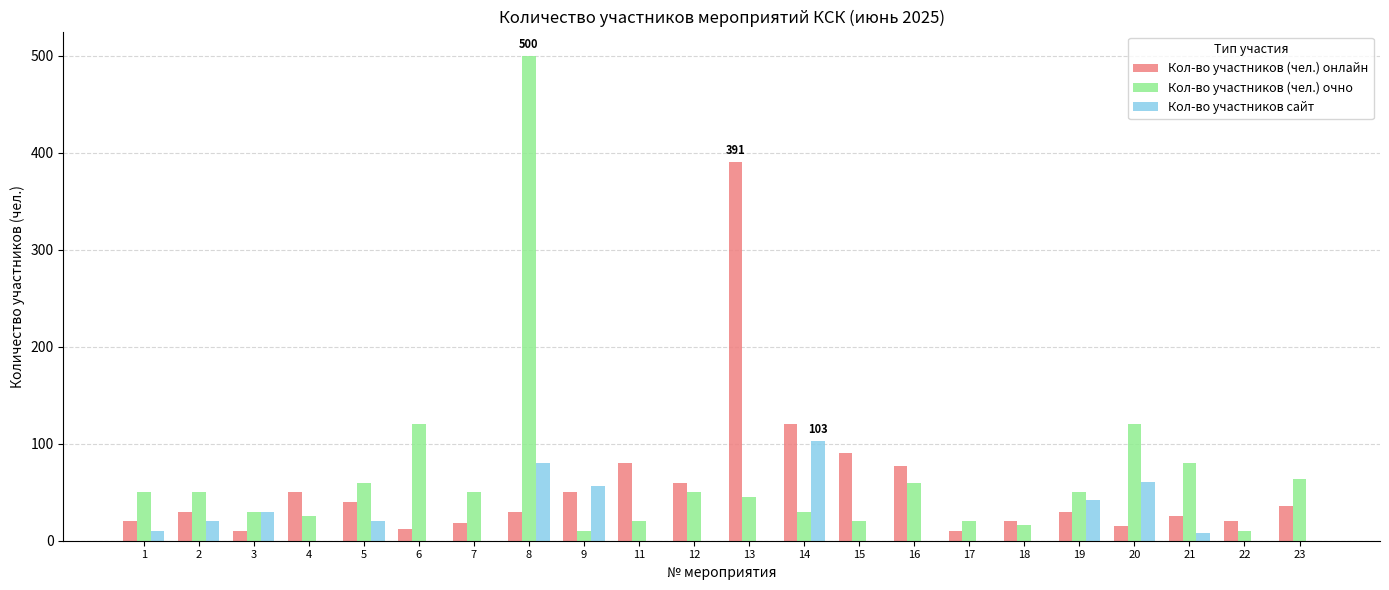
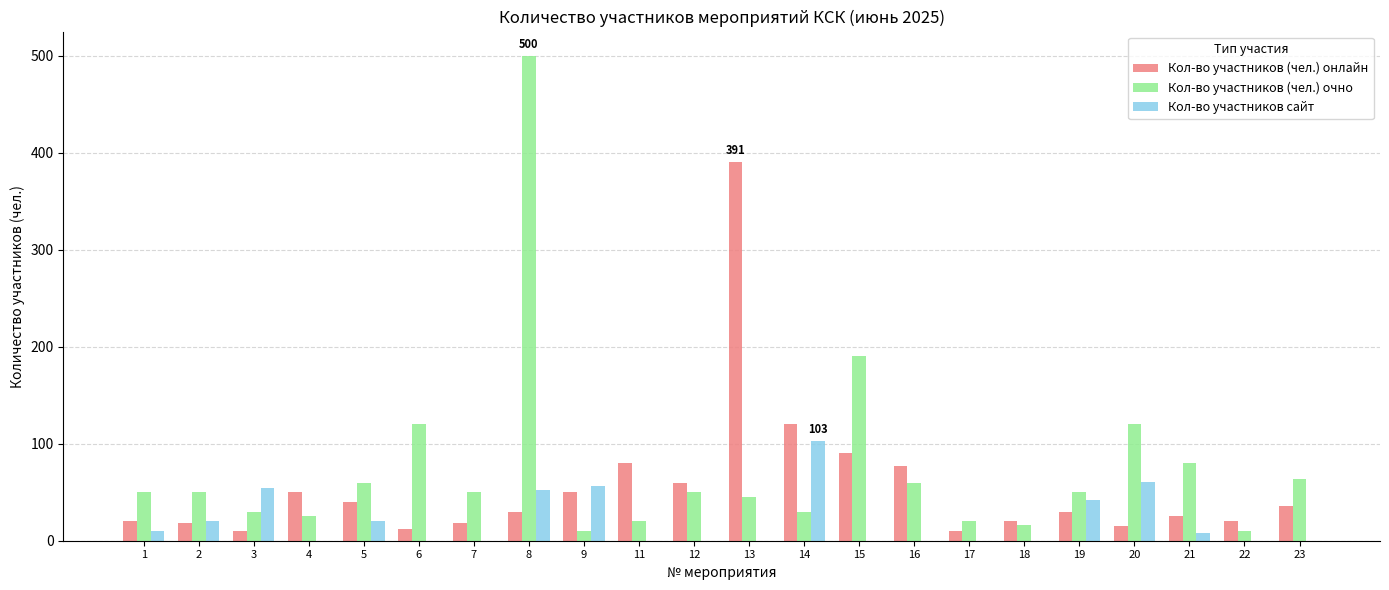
  {
    "Кол-во участников (чел.) онлайн": {
      "1": 20,
-     "2": 30,
+     "2": 20,
      "3": 10,
      "4": 50,
      "5": 40,
      "6": 10,
      "7": 20,
      "8": 30,
      "9": 50,
      "11": 80,
      "12": 60,
      "14": 120,
      "15": 90,
      "16": 80,
      "17": 10,
      "18": 20,
      "19": 30,
      "20": 20,
      "21": 30,
      "22": 20,
      "23": 40
    },
    "Кол-во участников (чел.) очно": {
      "1": 50,
      "2": 50,
      "3": 30,
      "4": 30,
      "5": 60,
      "6": 120,
      "7": 50,
      "9": 10,
      "11": 20,
      "12": 50,
      "13": 50,
      "14": 30,
-     "15": 20,
+     "15": 190,
      "16": 60,
      "17": 20,
      "18": 20,
      "19": 50,
      "20": 120,
      "21": 80,
      "22": 10,
      "23": 60
    },
    "Кол-во участников сайт": {
      "1": 10,
      "2": 20,
-     "3": 30,
+     "3": 50,
      "4": 0,
      "5": 20,
      "6": 0,
      "7": 0,
-     "8": 80,
+     "8": 50,
      "9": 60,
      "11": 0,
      "12": 0,
      "13": 0,
      "15": 0,
      "16": 0,
      "17": 0,
      "18": 0,
      "19": 40,
      "20": 60,
      "21": 10,
      "22": 0,
      "23": 0
    }
  }
